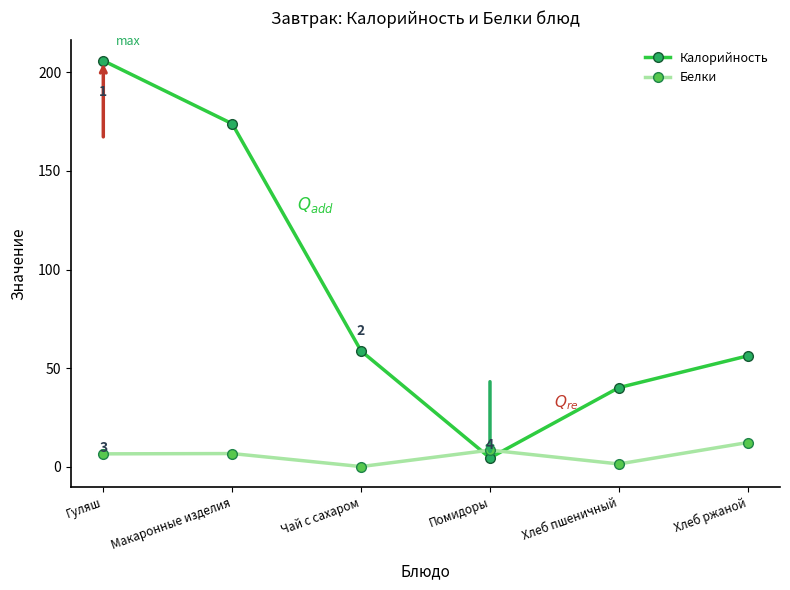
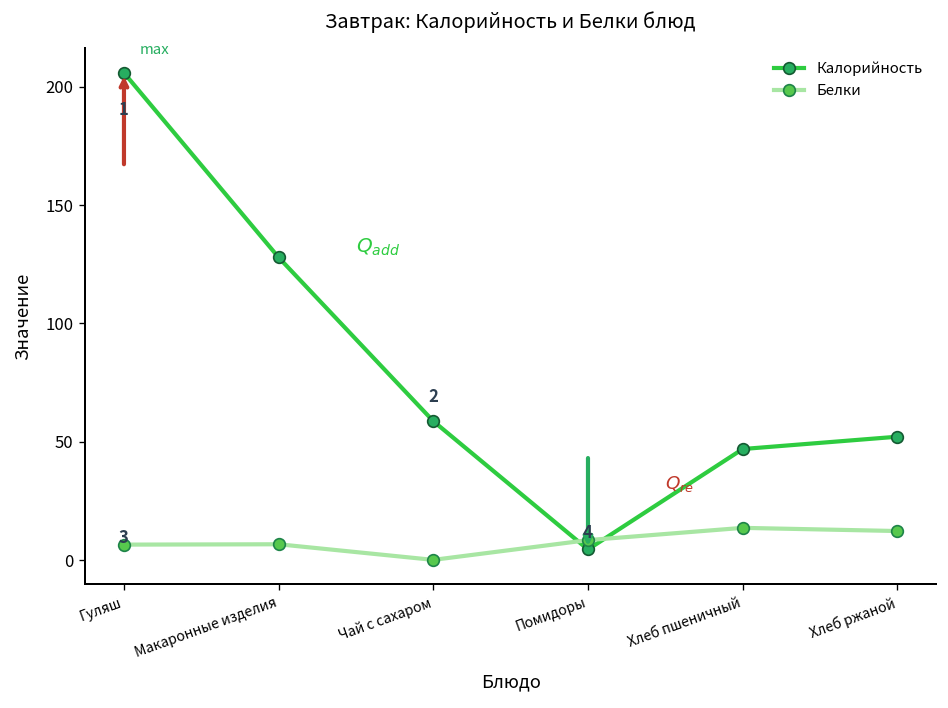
  {
    "Калорийность": {
-     "Макаронные изделия": 174,
+     "Макаронные изделия": 128,
      "Помидоры": 5,
-     "Хлеб пшеничный": 40,
-     "Хлеб ржаной": 56
+     "Хлеб пшеничный": 47,
+     "Хлеб ржаной": 52
    },
    "Белки": {
      "Макаронные изделия": 7,
      "Чай с сахаром": 0,
-     "Хлеб пшеничный": 2,
+     "Хлеб пшеничный": 14,
      "Хлеб ржаной": 12
    }
  }
